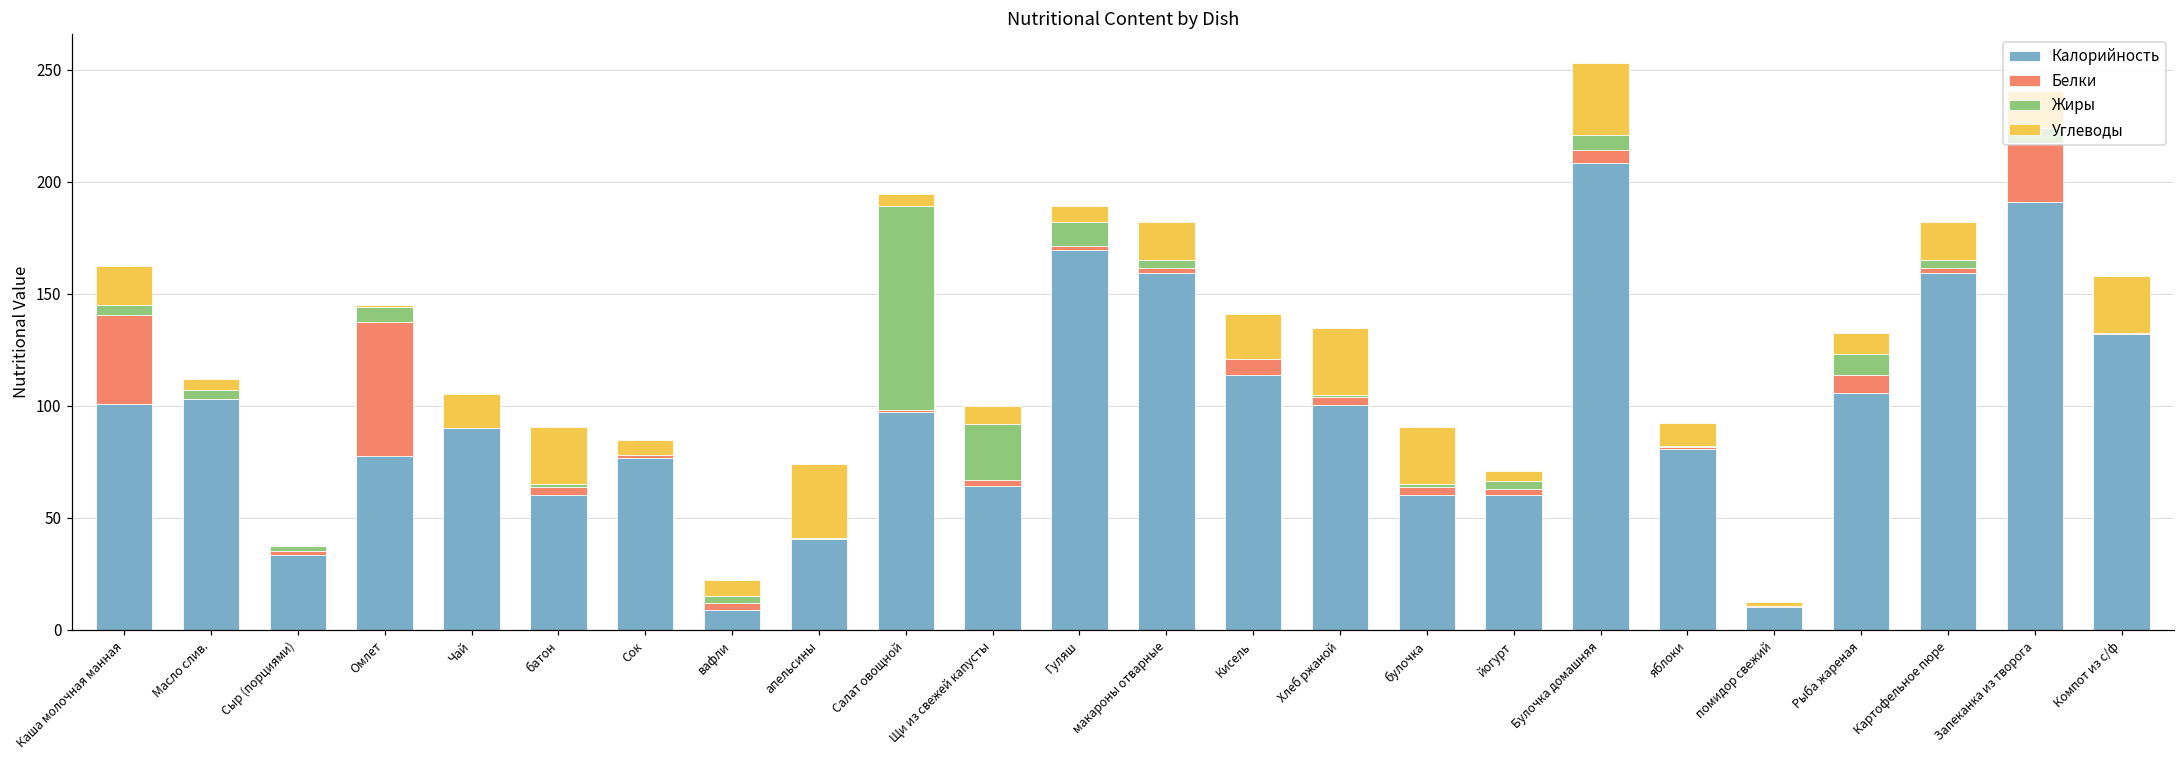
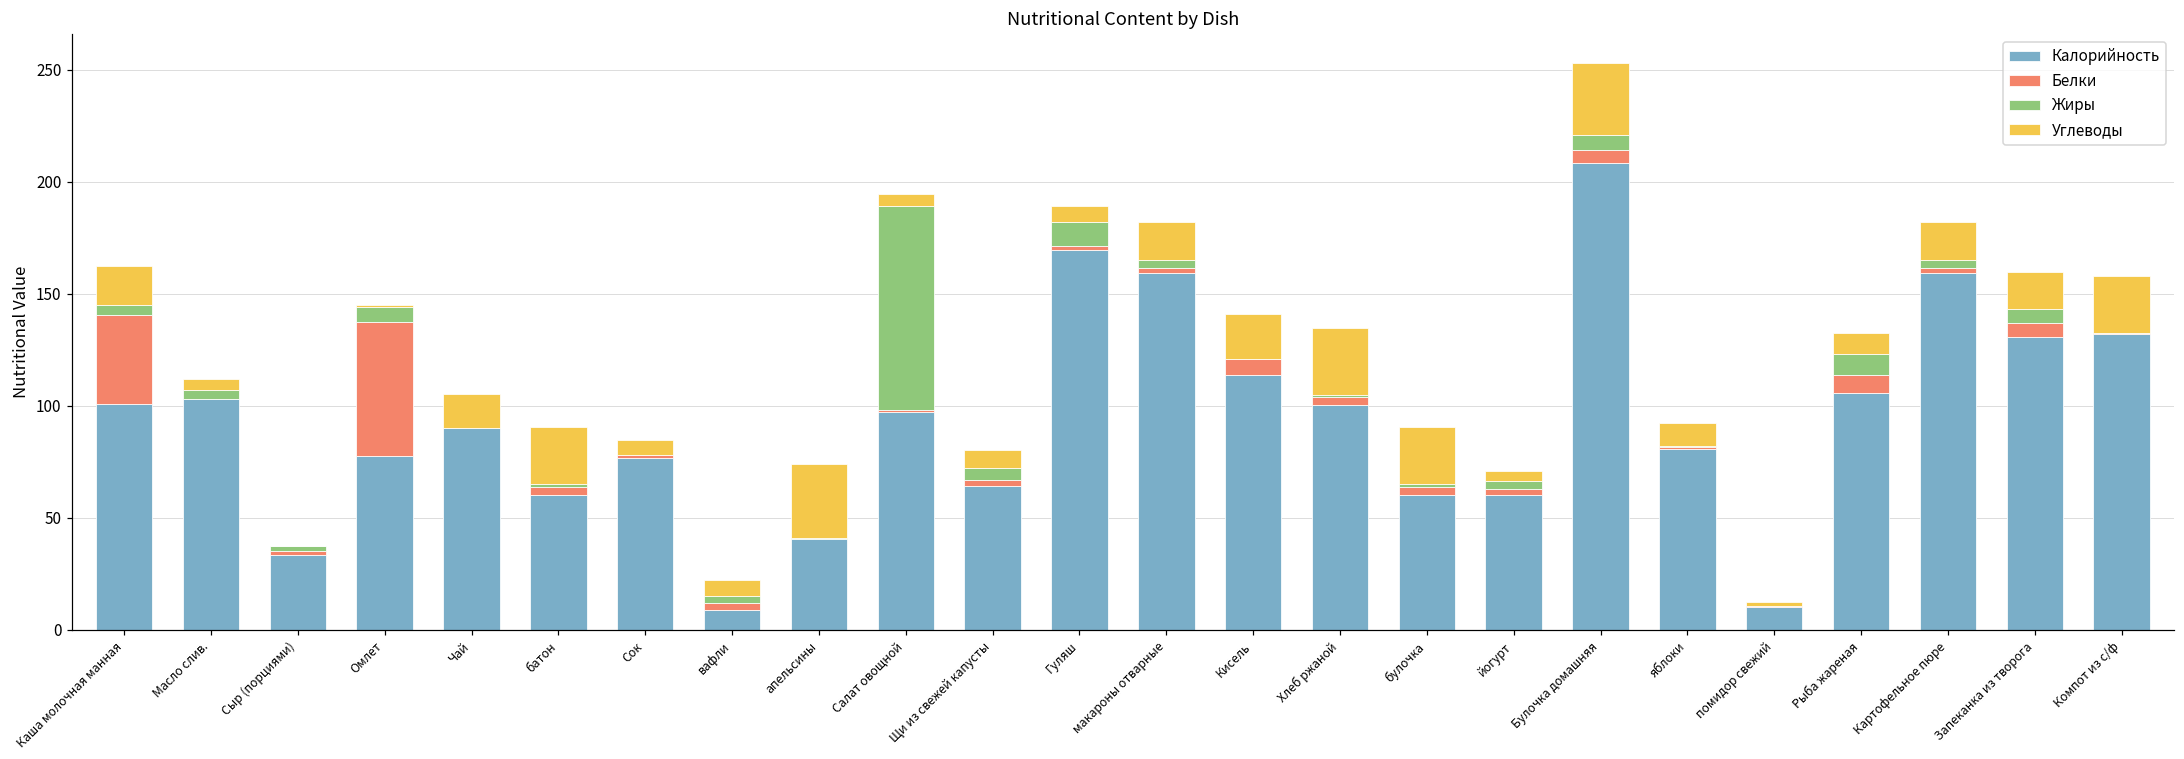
  {
    "Калорийность": {
      "Каша молочная манная": 101,
      "Масло слив.": 103,
      "Сыр (порциями)": 33,
      "Омлет": 78,
      "Чай": 90,
      "батон": 60,
      "Сок": 77,
      "вафли": 9,
      "апельсины": 40,
      "Салат овощной": 97,
      "Щи из свежей капусты": 64,
      "Гуляш": 170,
      "макароны отварные": 159,
      "Кисель": 114,
      "Хлеб ржаной": 101,
      "булочка": 60,
      "йогурт": 60,
      "Булочка домашняя": 208,
      "яблоки": 81,
      "помидор свежий": 10,
      "Рыба жареная": 106,
      "Картофельное пюре": 159,
-     "Запеканка из творога": 191,
+     "Запеканка из творога": 131,
      "Компот из с/ф": 132
    },
    "Белки": {
      "Каша молочная манная": 39,
      "Сыр (порциями)": 2,
      "Омлет": 60,
      "батон": 4,
      "вафли": 3,
      "Щи из свежей капусты": 3,
      "Гуляш": 2,
      "макароны отварные": 3,
      "Кисель": 7,
      "Хлеб ржаной": 4,
      "булочка": 4,
      "йогурт": 3,
      "Булочка домашняя": 6,
      "Рыба жареная": 8,
      "Картофельное пюре": 3,
-     "Запеканка из творога": 27
+     "Запеканка из творога": 6
    },
    "Жиры": {
      "Каша молочная манная": 5,
      "Масло слив.": 4,
      "Сыр (порциями)": 2,
      "Омлет": 7,
      "батон": 1,
      "Сок": 0,
      "вафли": 3,
      "Салат овощной": 91,
-     "Щи из свежей капусты": 25,
+     "Щи из свежей капусты": 5,
      "Гуляш": 10,
      "макароны отварные": 3,
      "Кисель": 0,
      "булочка": 1,
      "йогурт": 3,
      "Булочка домашняя": 7,
      "Рыба жареная": 9,
      "Картофельное пюре": 3
    },
    "Углеводы": {
      "Каша молочная манная": 17,
      "Масло слив.": 5,
      "Сыр (порциями)": 0,
      "Чай": 15,
      "батон": 26,
      "Сок": 7,
      "вафли": 7,
      "апельсины": 33,
      "Салат овощной": 5,
      "Щи из свежей капусты": 8,
      "Гуляш": 7,
      "макароны отварные": 17,
      "Кисель": 20,
      "Хлеб ржаной": 30,
      "булочка": 26,
      "йогурт": 5,
      "Булочка домашняя": 32,
      "яблоки": 10,
      "помидор свежий": 2,
      "Рыба жареная": 9,
      "Картофельное пюре": 17,
      "Компот из с/ф": 25
    }
  }
